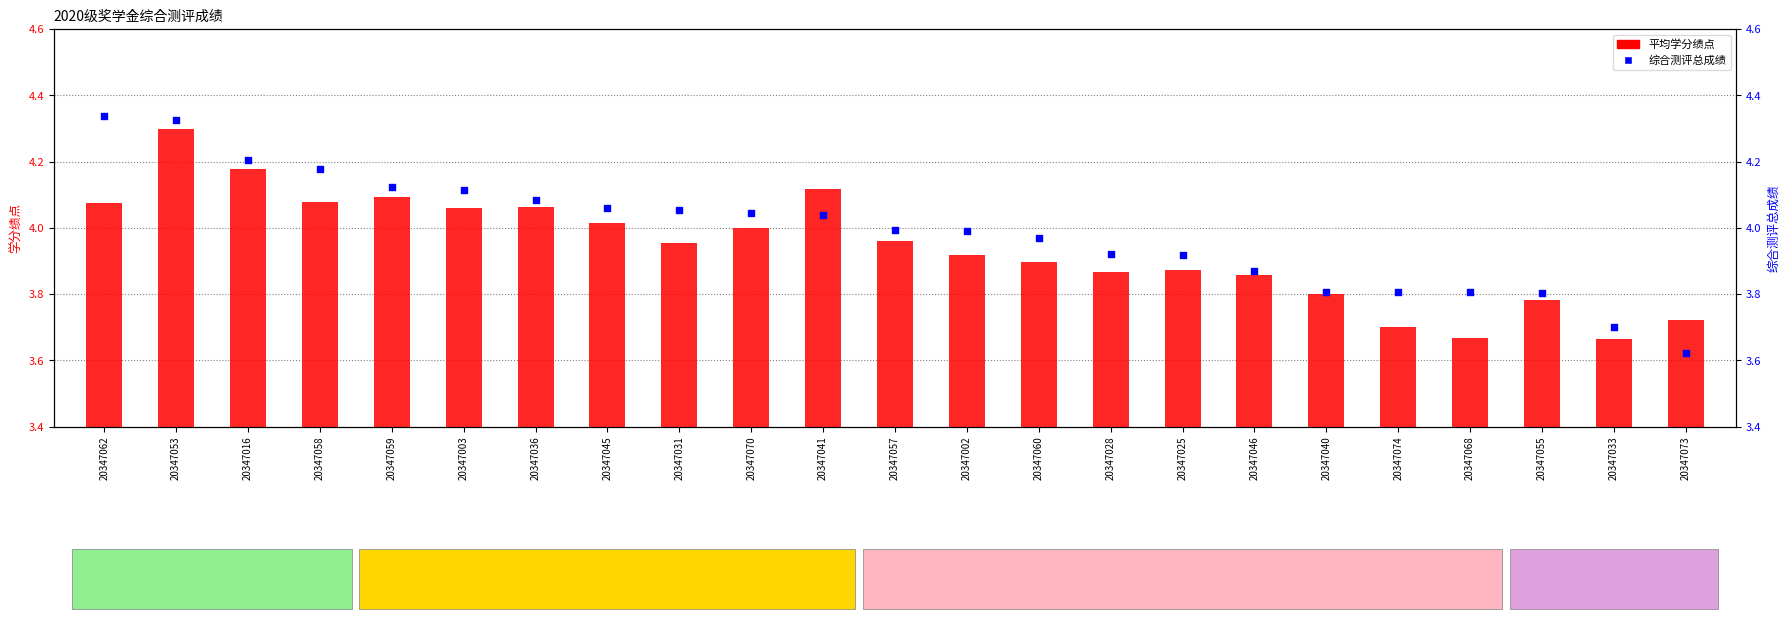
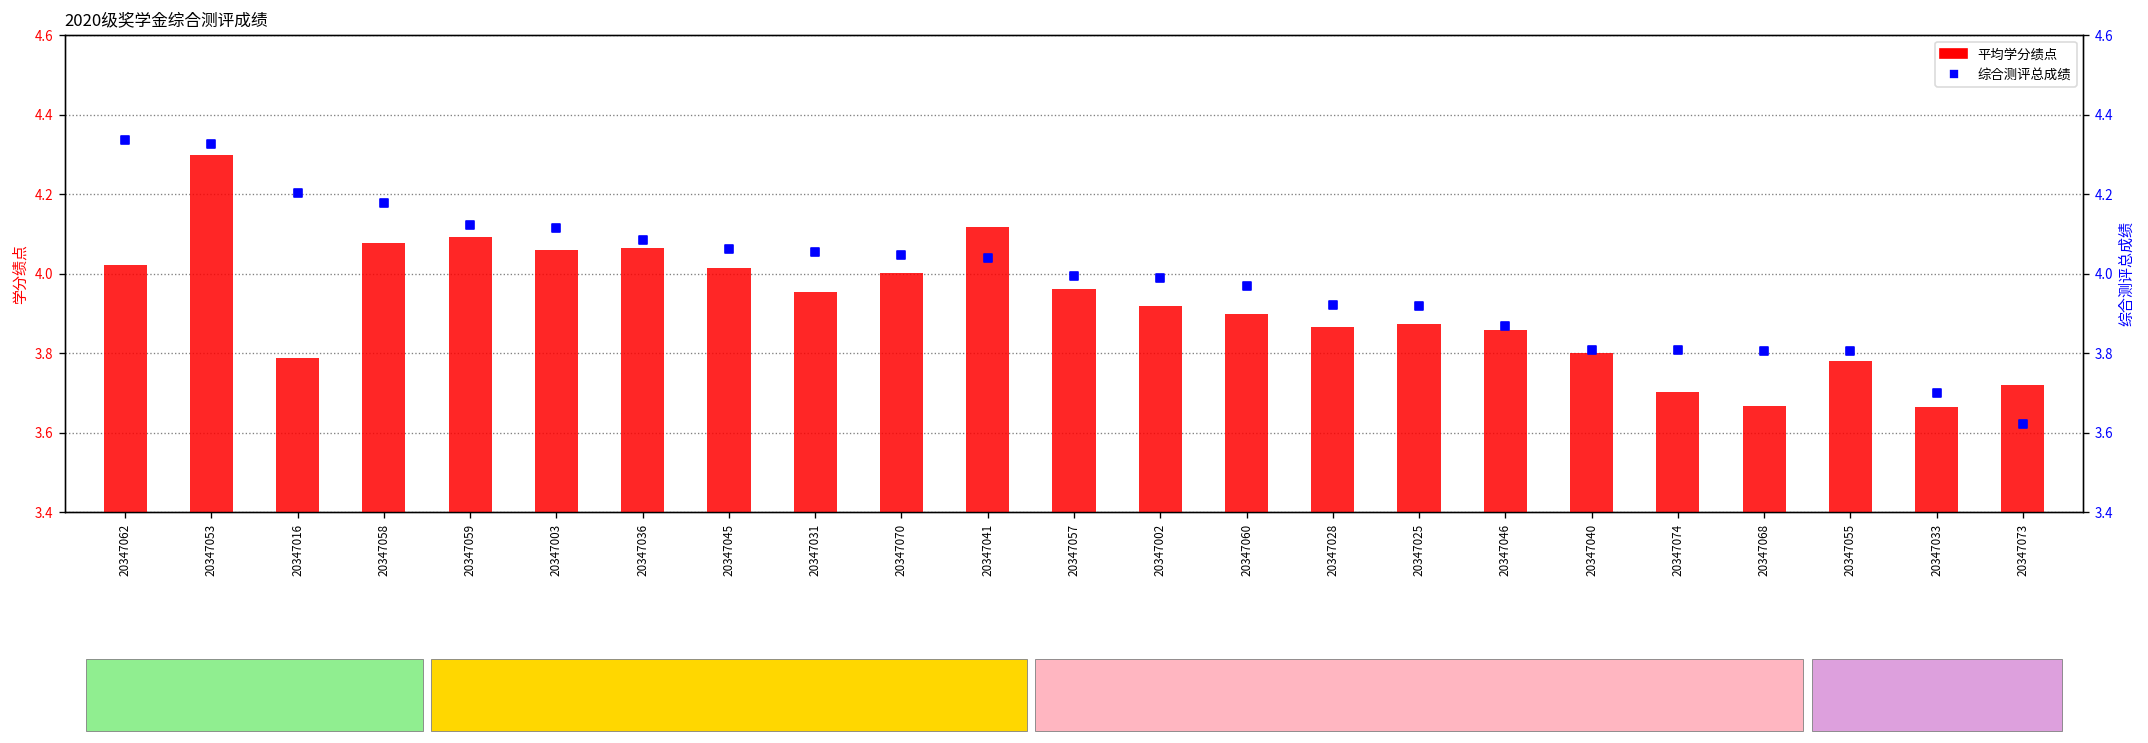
  {
    "平均学分绩点": {
-     "20347062": 4.08,
+     "20347062": 4.02,
      "20347053": 4.30,
-     "20347016": 4.18,
+     "20347016": 3.79,
      "20347058": 4.08,
      "20347059": 4.09,
      "20347003": 4.06,
      "20347036": 4.06,
      "20347045": 4.01,
      "20347031": 3.96,
      "20347070": 4.00,
      "20347041": 4.12,
      "20347057": 3.96,
      "20347002": 3.92,
      "20347060": 3.90,
      "20347028": 3.87,
      "20347025": 3.87,
      "20347046": 3.86,
      "20347040": 3.80,
      "20347074": 3.70,
      "20347068": 3.67,
      "20347055": 3.78,
      "20347033": 3.67,
      "20347073": 3.72
    }
  }
